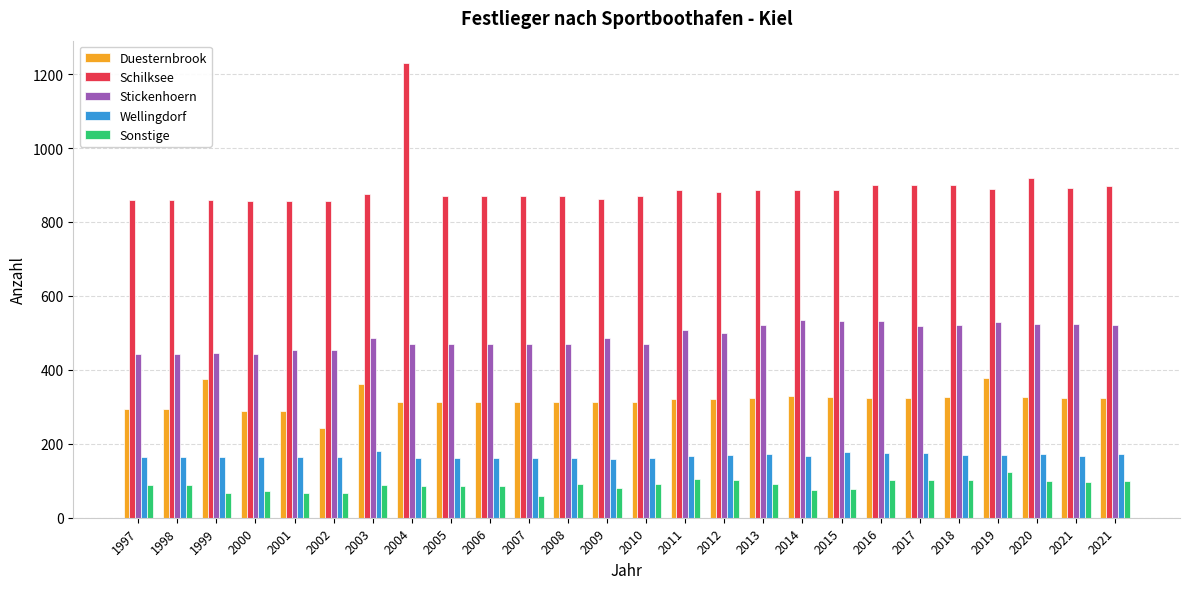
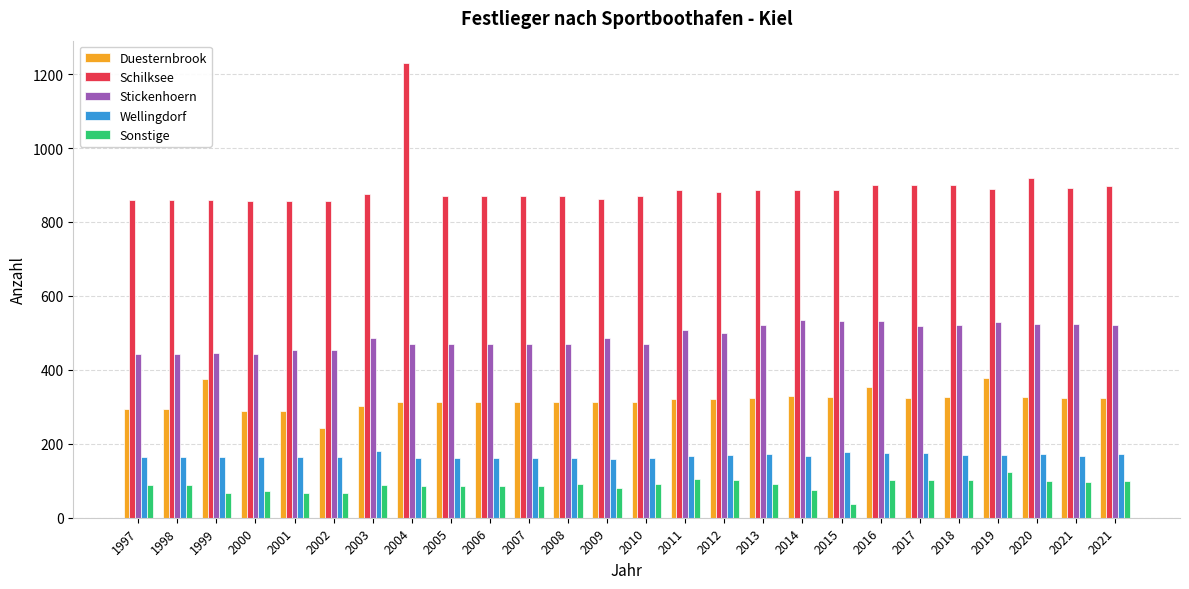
  {
    "Duesternbrook": {
      "1997": 290,
      "1998": 290,
      "1999": 370,
      "2000": 290,
      "2001": 290,
      "2002": 240,
-     "2003": 360,
+     "2003": 300,
      "2004": 310,
      "2005": 310,
      "2006": 310,
      "2007": 310,
      "2008": 310,
      "2009": 310,
      "2010": 310,
      "2011": 320,
      "2012": 320,
      "2013": 320,
      "2014": 330,
      "2015": 330,
-     "2016": 320,
+     "2016": 350,
      "2017": 320,
      "2018": 330,
      "2019": 380,
      "2020": 330
    },
    "Schilksee": {
      "1997": 860,
      "1998": 860,
      "1999": 860,
      "2000": 860,
      "2001": 860,
      "2002": 860,
      "2003": 880,
      "2004": 1230,
      "2005": 870,
      "2006": 870,
      "2007": 870,
      "2008": 870,
      "2009": 860,
      "2010": 870,
      "2011": 890,
      "2012": 880,
      "2013": 890,
      "2014": 890,
      "2015": 890,
      "2016": 900,
      "2017": 900,
      "2018": 900,
      "2019": 890,
      "2020": 920
    },
    "Stickenhoern": {
      "1997": 440,
      "1998": 440,
      "1999": 450,
      "2000": 440,
      "2001": 450,
      "2002": 450,
      "2003": 490,
      "2004": 470,
      "2005": 470,
      "2006": 470,
      "2007": 470,
      "2008": 470,
      "2009": 490,
      "2010": 470,
      "2011": 510,
      "2012": 500,
      "2013": 520,
      "2014": 540,
      "2015": 530,
      "2016": 530,
      "2017": 520,
      "2018": 520,
      "2019": 530,
      "2020": 520
    },
    "Wellingdorf": {
      "1997": 170,
      "1998": 170,
      "1999": 170,
      "2000": 170,
      "2001": 170,
      "2002": 170,
      "2003": 180,
      "2004": 160,
      "2005": 160,
      "2006": 160,
      "2007": 160,
      "2008": 160,
      "2009": 160,
      "2010": 160,
      "2011": 170,
      "2012": 170,
      "2013": 170,
      "2014": 170,
      "2015": 180,
      "2016": 170,
      "2017": 170,
      "2018": 170,
      "2019": 170,
      "2020": 170
    },
    "Sonstige": {
      "1997": 90,
      "1998": 90,
      "1999": 70,
      "2000": 70,
      "2001": 70,
      "2002": 70,
      "2003": 90,
      "2004": 90,
      "2005": 90,
      "2006": 90,
-     "2007": 60,
+     "2007": 90,
      "2008": 90,
      "2009": 80,
      "2010": 90,
      "2011": 110,
      "2012": 100,
      "2013": 90,
      "2014": 80,
-     "2015": 80,
+     "2015": 40,
      "2016": 100,
      "2017": 100,
      "2018": 100,
      "2019": 120,
      "2020": 100
    }
  }
